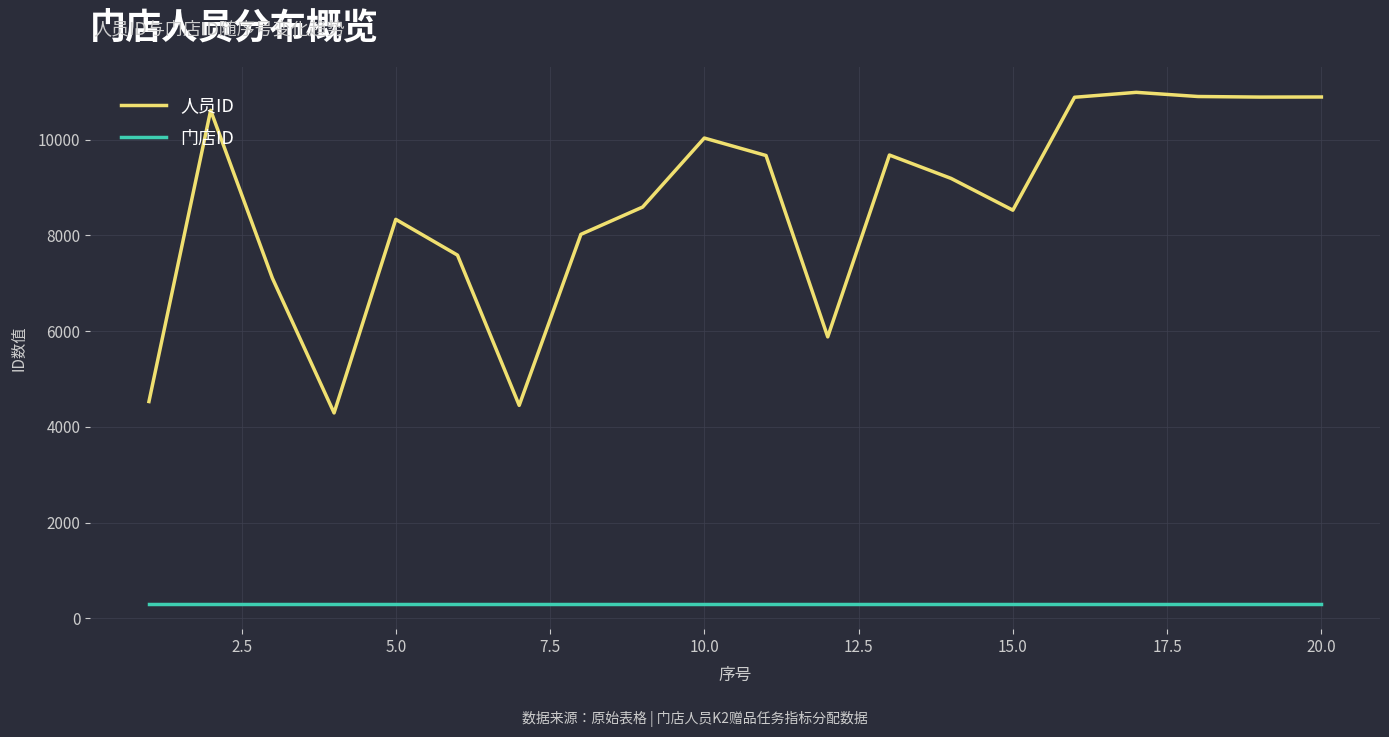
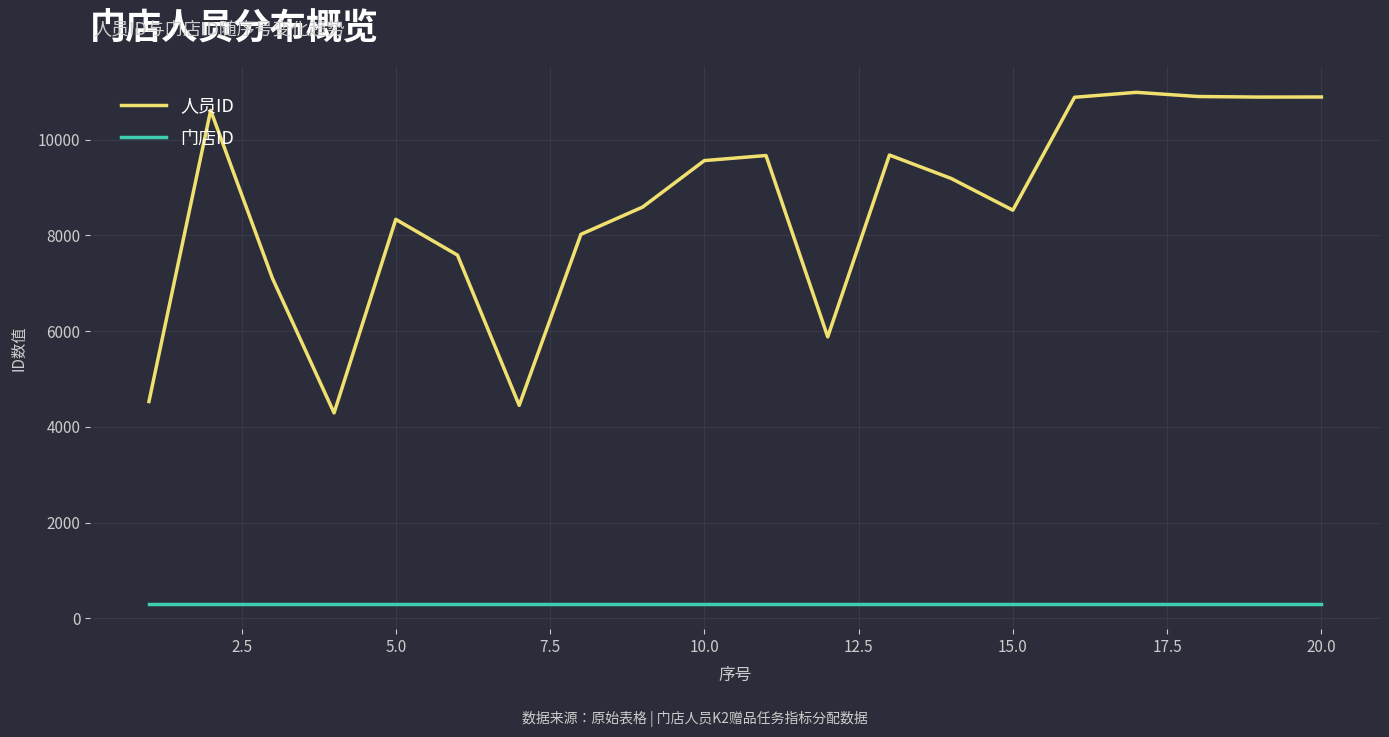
  {
    "人员ID": {
      "5.0": 8300,
-     "10.0": 10000,
+     "10.0": 9600,
      "15.0": 8500,
      "20.0": 10900
    },
    "门店ID": {
      "5.0": 300,
      "10.0": 300,
      "15.0": 300,
      "20.0": 300
    }
  }
